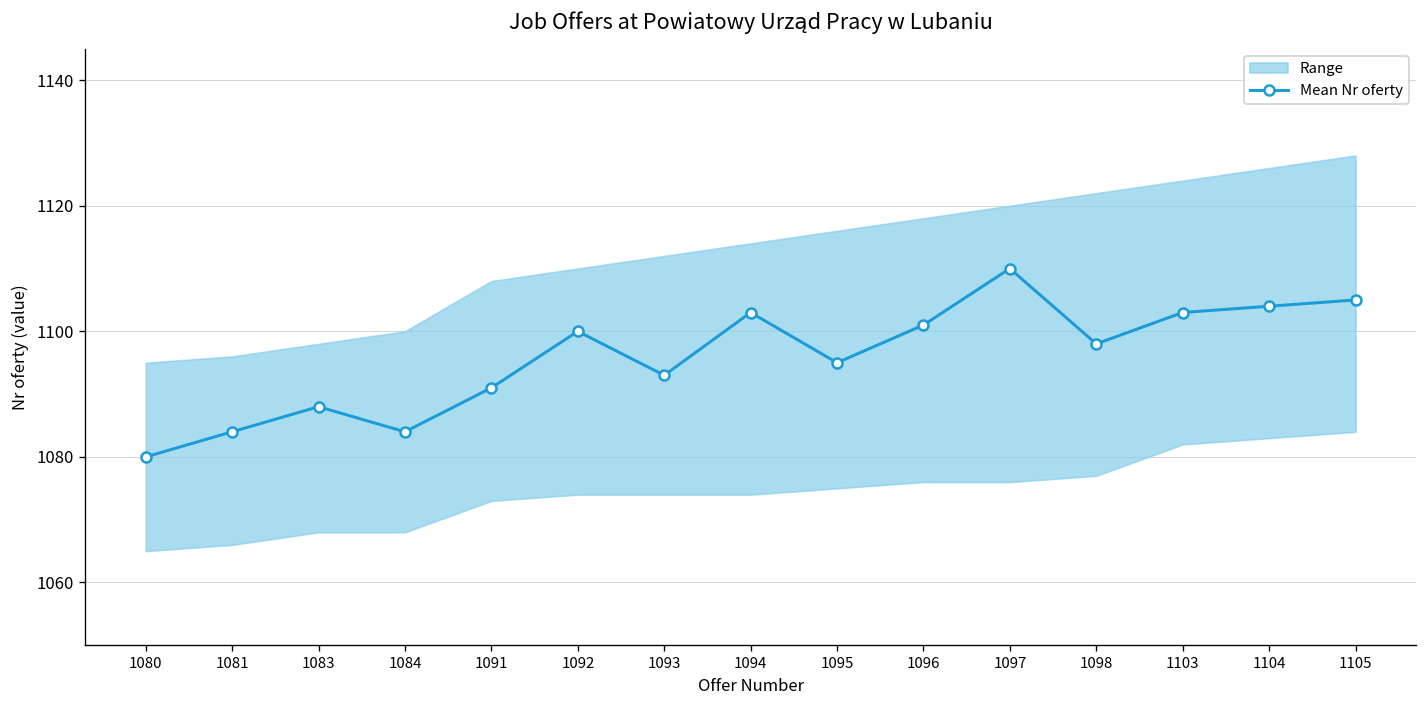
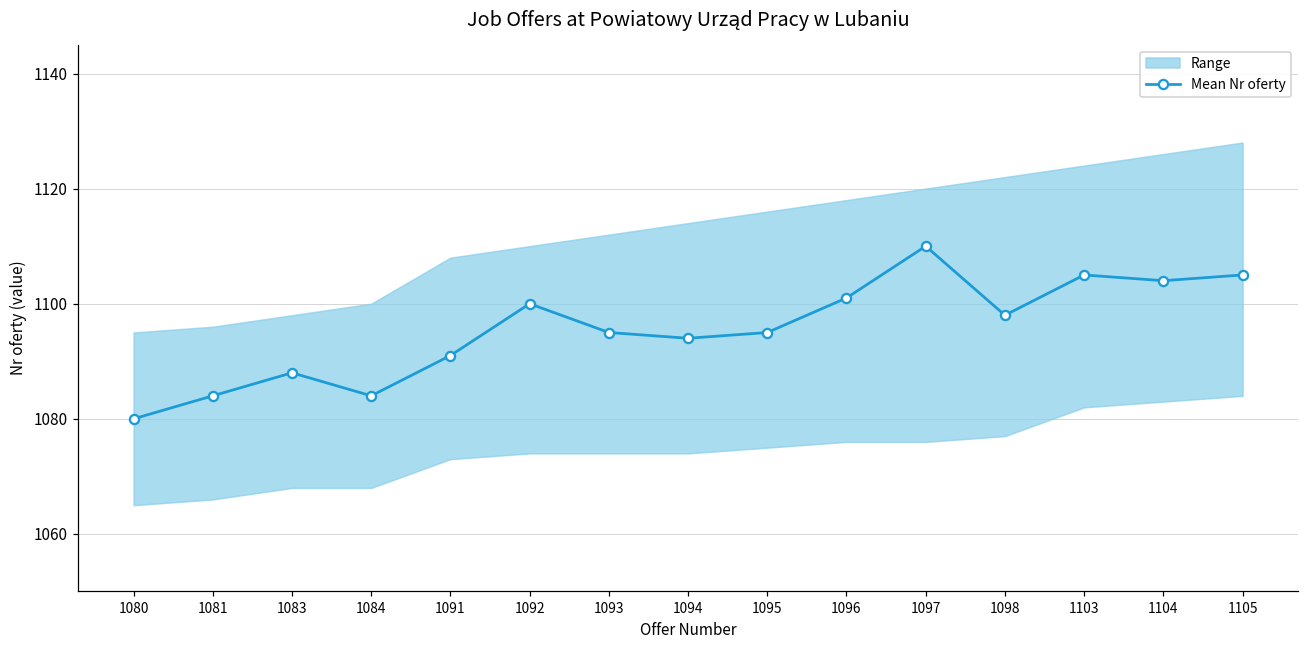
  {
    "Mean Nr oferty": {
      "1080": 1080,
      "1081": 1084,
      "1083": 1088,
      "1084": 1084,
      "1091": 1091,
      "1092": 1100,
-     "1093": 1093,
-     "1094": 1103,
+     "1093": 1095,
+     "1094": 1094,
      "1095": 1095,
      "1096": 1101,
      "1097": 1110,
      "1098": 1098,
-     "1103": 1103,
+     "1103": 1105,
      "1104": 1104,
      "1105": 1105
    }
  }
